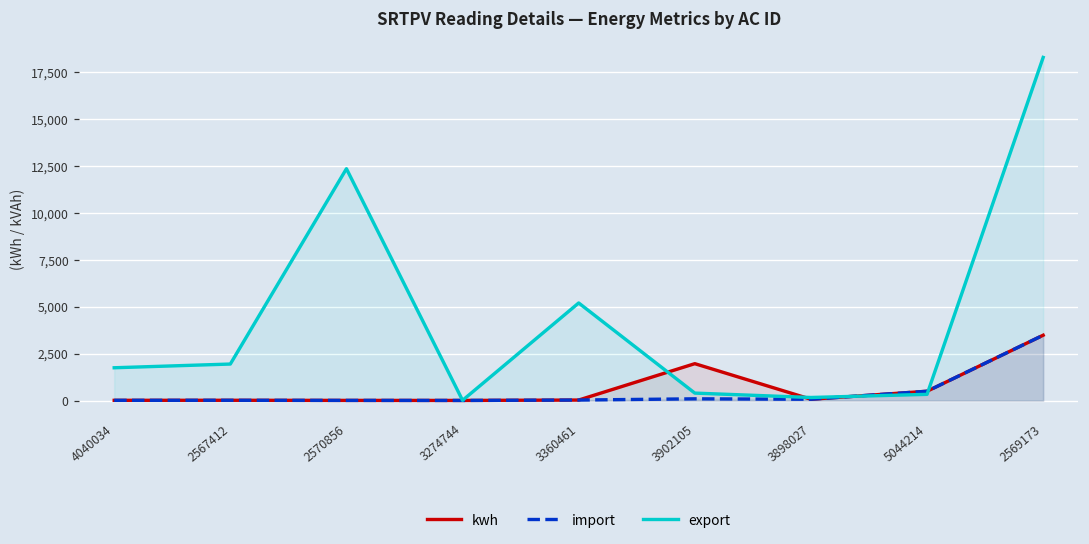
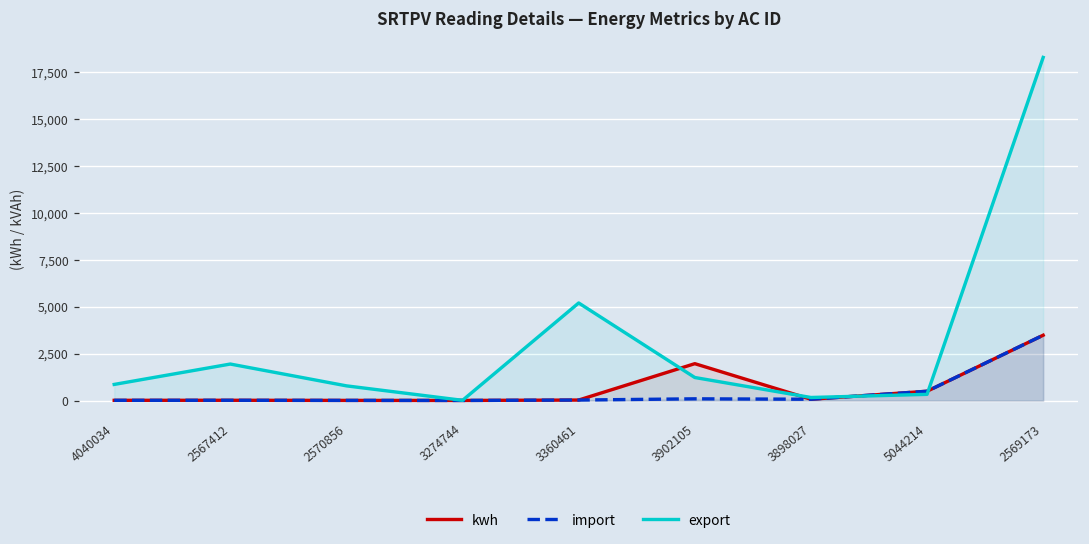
  {
    "kwh": {
      "3902105": "2,000"
    },
    "import": {
      "3902105": "100"
    },
    "export": {
-     "4040034": "1,800",
+     "4040034": "900",
      "2567412": "1,900",
-     "2570856": "12,400",
+     "2570856": "800",
      "3360461": "5,200",
-     "3902105": "400",
+     "3902105": "1,200",
      "5044214": "300",
      "2569173": "18,300"
    }
  }
